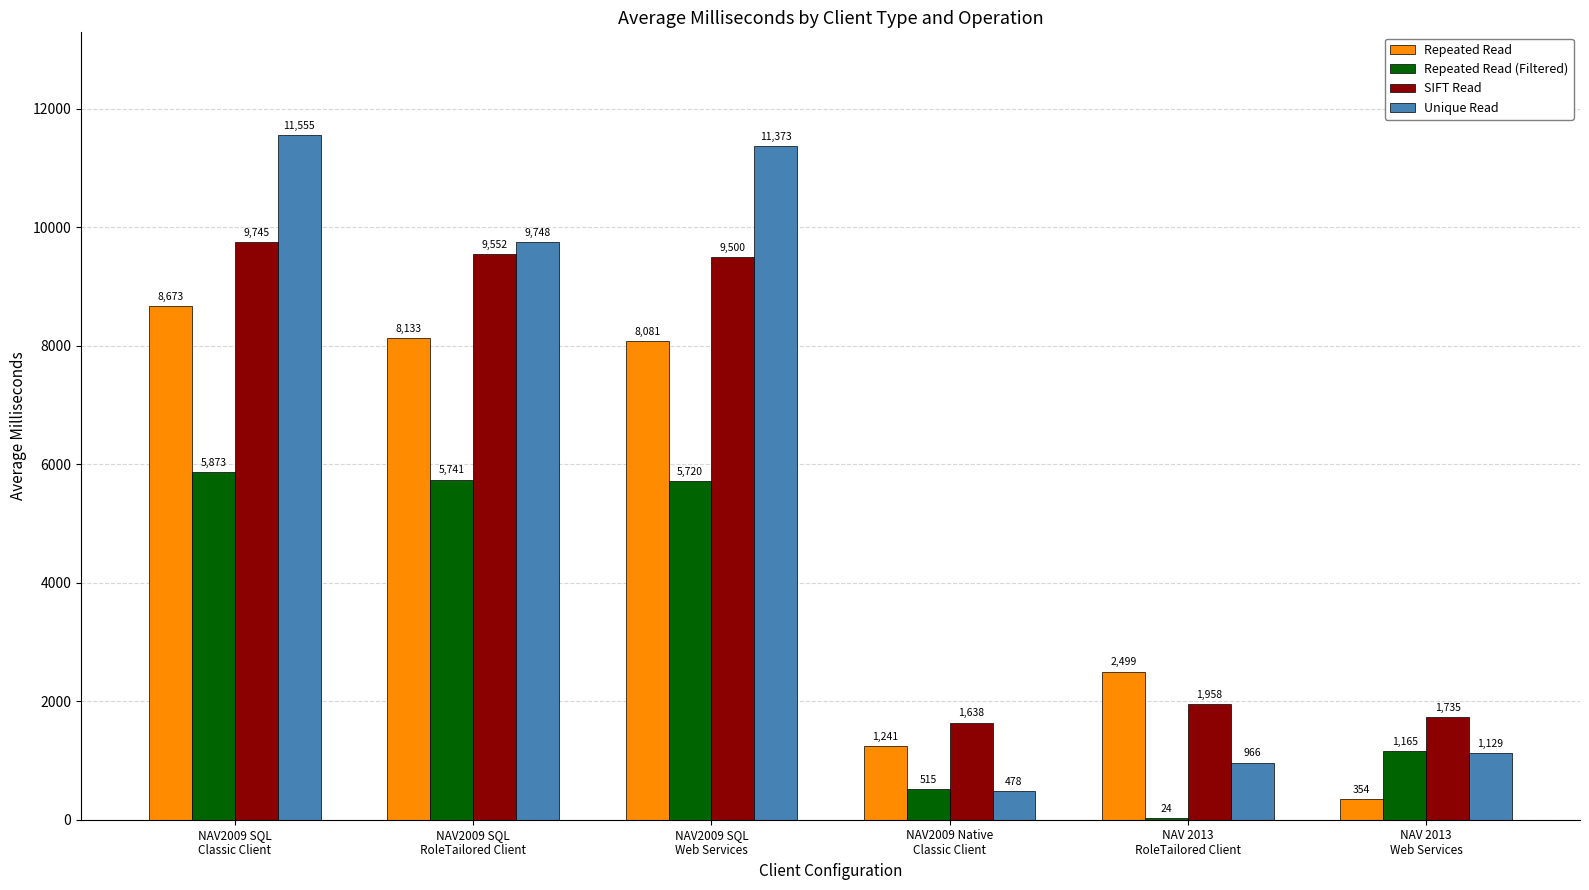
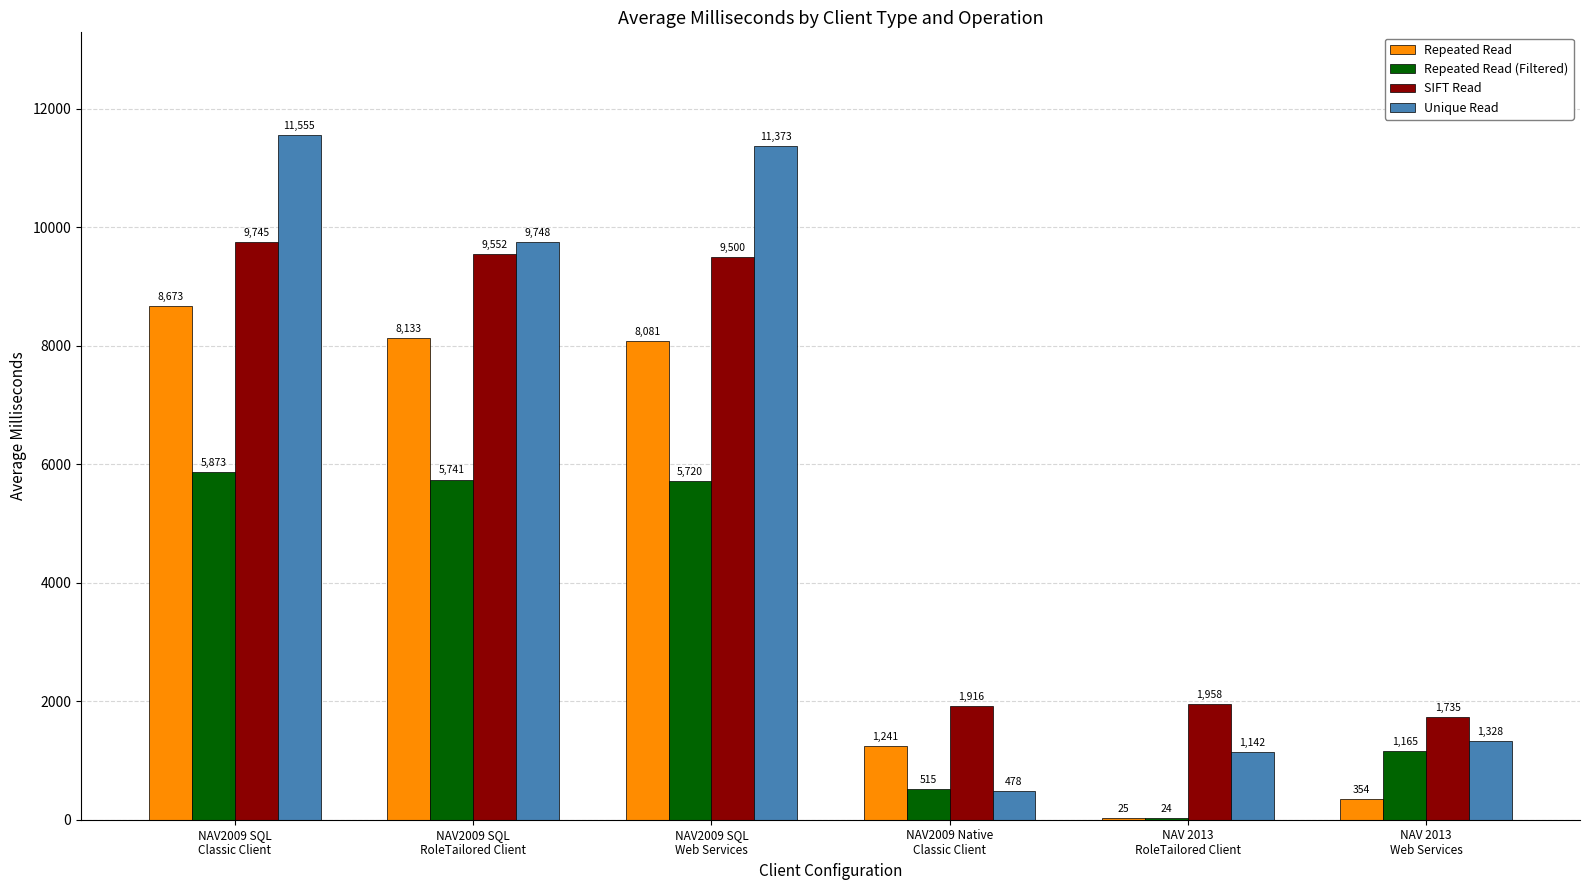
  {
    "Repeated Read": {
      "NAV2009 SQL Classic Client": "8,673",
      "NAV2009 SQL RoleTailored Client": "8,133",
      "NAV2009 SQL Web Services": "8,081",
      "NAV2009 Native Classic Client": "1,241",
-     "NAV 2013 RoleTailored Client": "2,499",
+     "NAV 2013 RoleTailored Client": "25",
      "NAV 2013 Web Services": "354"
    },
    "Repeated Read (Filtered)": {
      "NAV2009 SQL Classic Client": "5,873",
      "NAV2009 SQL RoleTailored Client": "5,741",
      "NAV2009 SQL Web Services": "5,720",
      "NAV2009 Native Classic Client": "515",
      "NAV 2013 RoleTailored Client": "24",
      "NAV 2013 Web Services": "1,165"
    },
    "SIFT Read": {
      "NAV2009 SQL Classic Client": "9,745",
      "NAV2009 SQL RoleTailored Client": "9,552",
      "NAV2009 SQL Web Services": "9,500",
-     "NAV2009 Native Classic Client": "1,638",
+     "NAV2009 Native Classic Client": "1,916",
      "NAV 2013 RoleTailored Client": "1,958",
      "NAV 2013 Web Services": "1,735"
    },
    "Unique Read": {
      "NAV2009 SQL Classic Client": "11,555",
      "NAV2009 SQL RoleTailored Client": "9,748",
      "NAV2009 SQL Web Services": "11,373",
      "NAV2009 Native Classic Client": "478",
-     "NAV 2013 RoleTailored Client": "966",
-     "NAV 2013 Web Services": "1,129"
+     "NAV 2013 RoleTailored Client": "1,142",
+     "NAV 2013 Web Services": "1,328"
    }
  }
